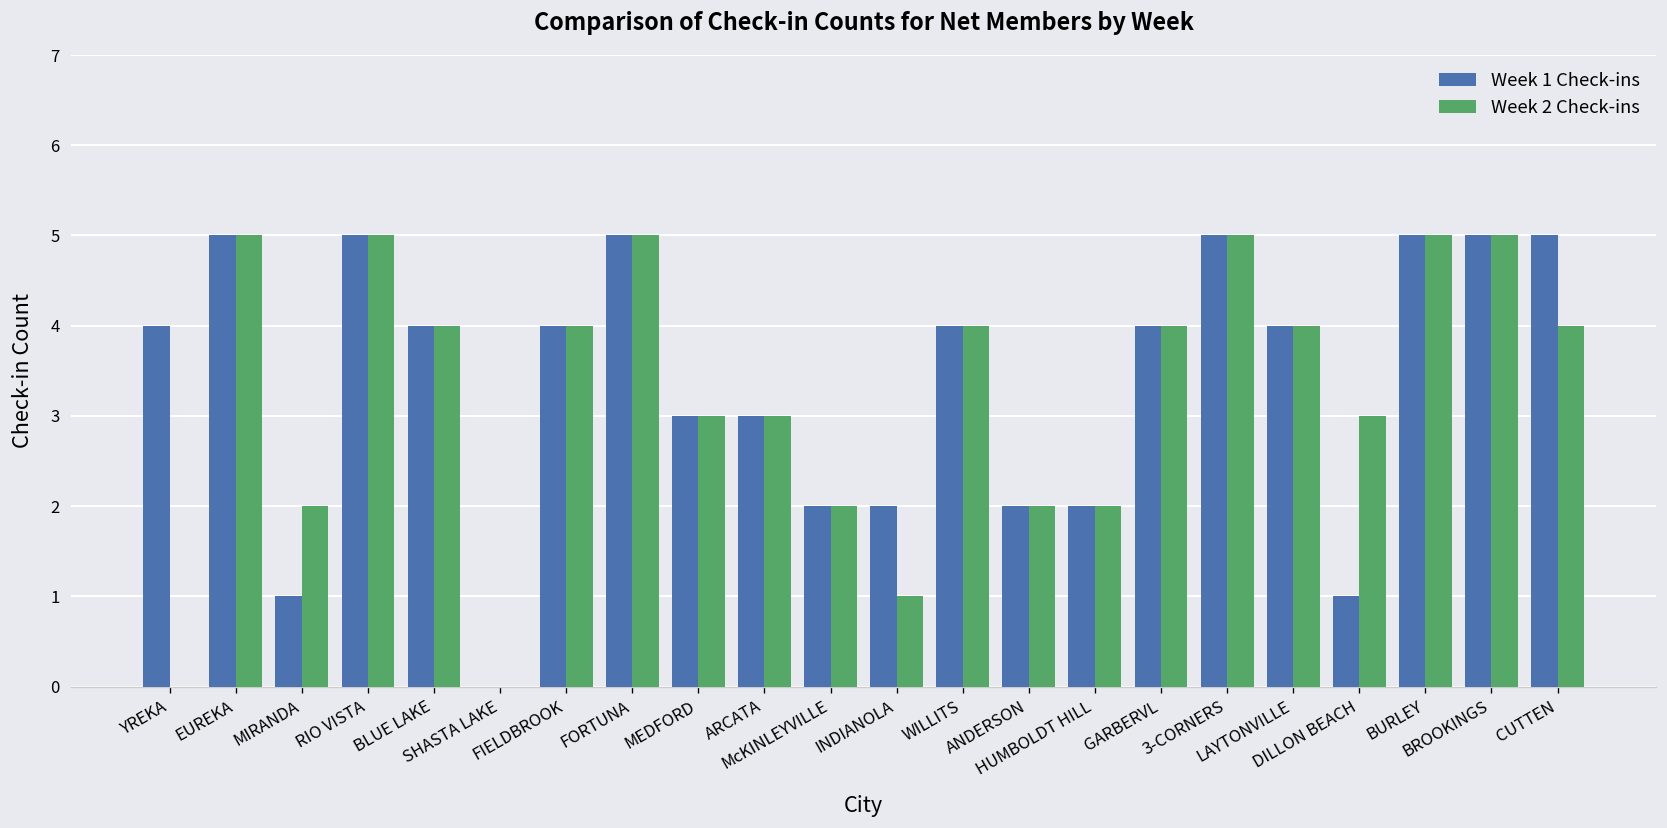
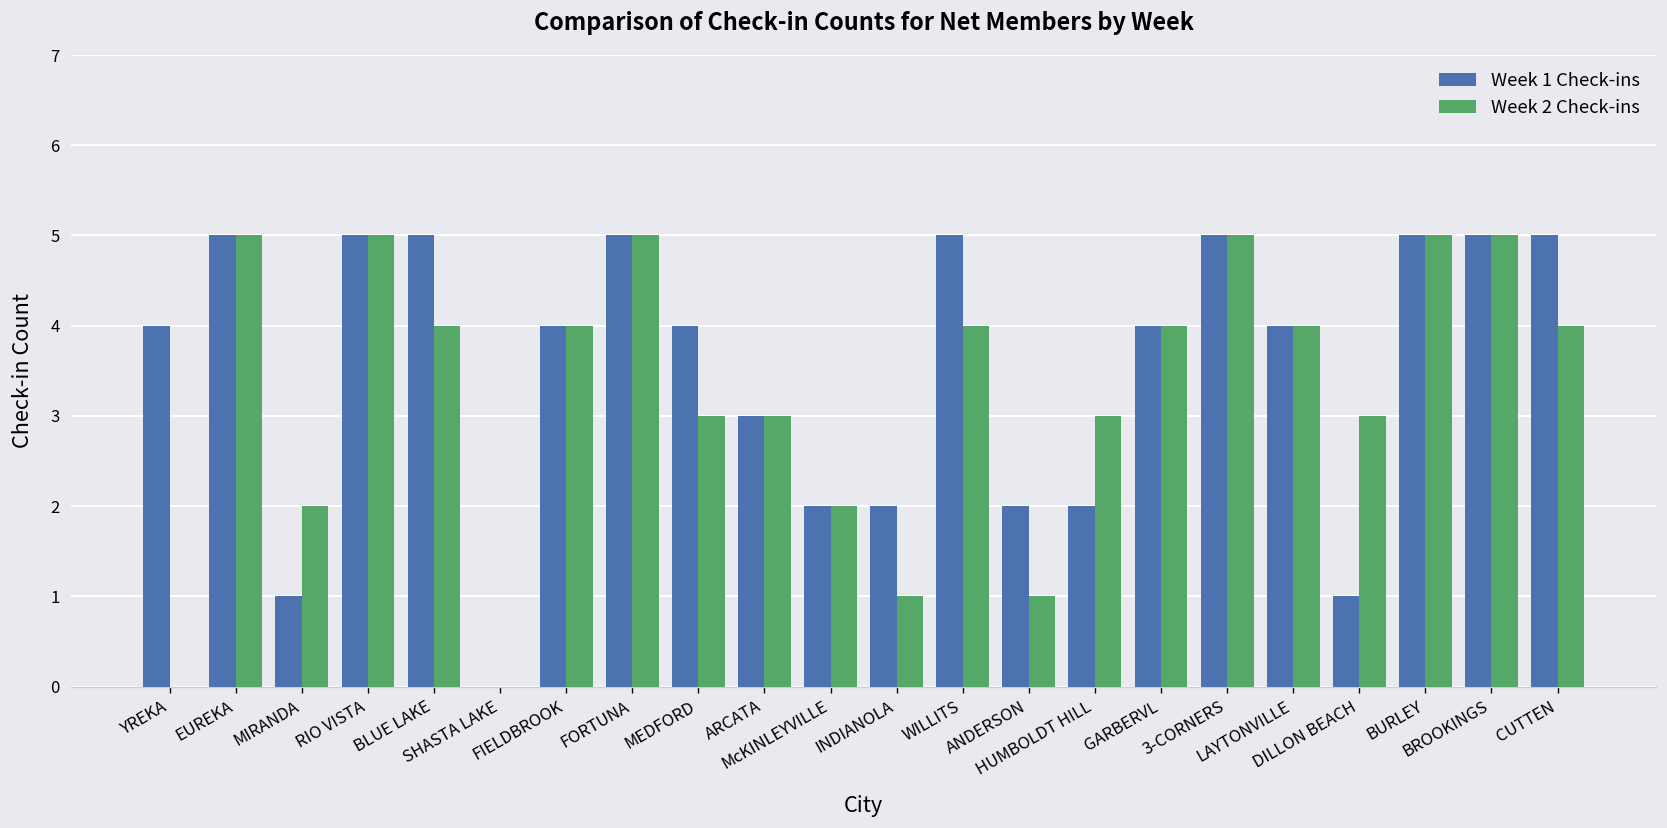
  {
    "Week 1 Check-ins": {
      "YREKA": 4,
      "EUREKA": 5,
      "MIRANDA": 1,
      "RIO VISTA": 5,
-     "BLUE LAKE": 4,
+     "BLUE LAKE": 5,
      "SHASTA LAKE": 0,
      "FIELDBROOK": 4,
      "FORTUNA": 5,
-     "MEDFORD": 3,
+     "MEDFORD": 4,
      "ARCATA": 3,
      "McKINLEYVILLE": 2,
      "INDIANOLA": 2,
-     "WILLITS": 4,
+     "WILLITS": 5,
      "ANDERSON": 2,
      "HUMBOLDT HILL": 2,
      "GARBERVL": 4,
      "3-CORNERS": 5,
      "LAYTONVILLE": 4,
      "DILLON BEACH": 1,
      "BURLEY": 5,
      "BROOKINGS": 5,
      "CUTTEN": 5
    },
    "Week 2 Check-ins": {
      "YREKA": 0,
      "EUREKA": 5,
      "MIRANDA": 2,
      "RIO VISTA": 5,
      "BLUE LAKE": 4,
      "SHASTA LAKE": 0,
      "FIELDBROOK": 4,
      "FORTUNA": 5,
      "MEDFORD": 3,
      "ARCATA": 3,
      "McKINLEYVILLE": 2,
      "INDIANOLA": 1,
      "WILLITS": 4,
-     "ANDERSON": 2,
-     "HUMBOLDT HILL": 2,
+     "ANDERSON": 1,
+     "HUMBOLDT HILL": 3,
      "GARBERVL": 4,
      "3-CORNERS": 5,
      "LAYTONVILLE": 4,
      "DILLON BEACH": 3,
      "BURLEY": 5,
      "BROOKINGS": 5,
      "CUTTEN": 4
    }
  }
